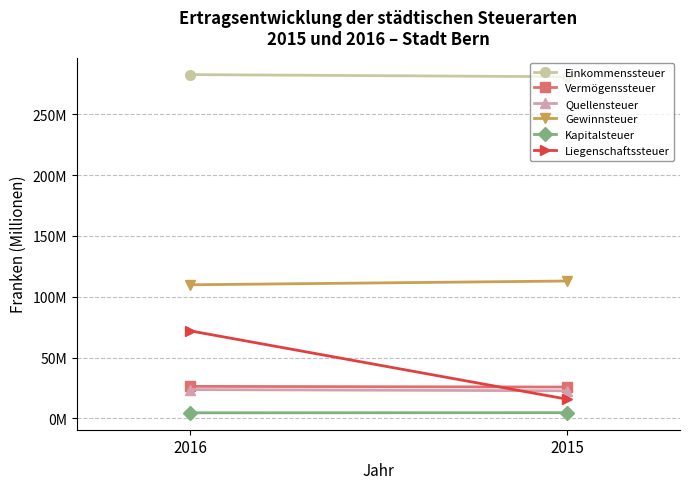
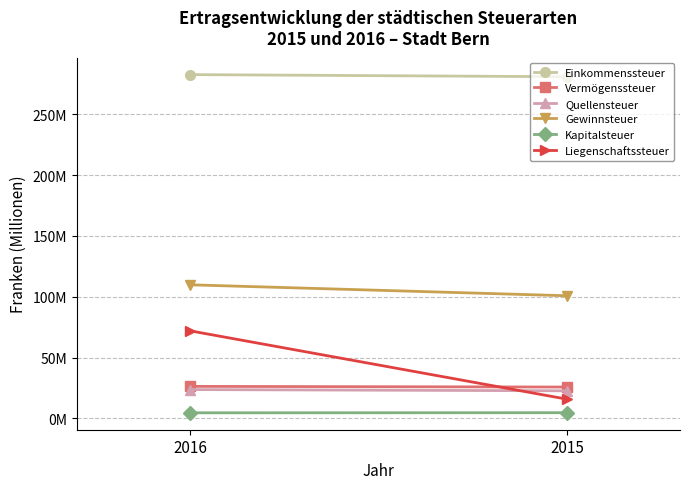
  {
    "Vermögenssteuer": {
      "2016": 26000000,
      "2015": 26000000
    },
    "Gewinnsteuer": {
      "2016": 110000000,
-     "2015": 113000000
+     "2015": 101000000
    },
    "Kapitalsteuer": {
      "2016": 5000000,
      "2015": 5000000
    },
    "Liegenschaftssteuer": {
      "2016": 72000000,
      "2015": 16000000
    }
  }
